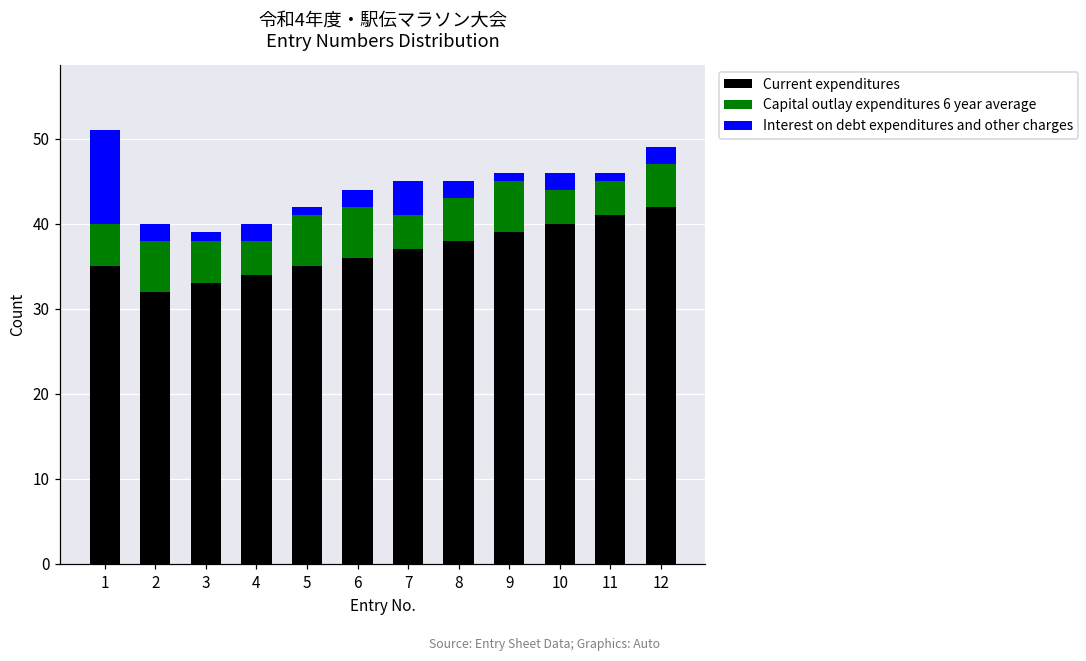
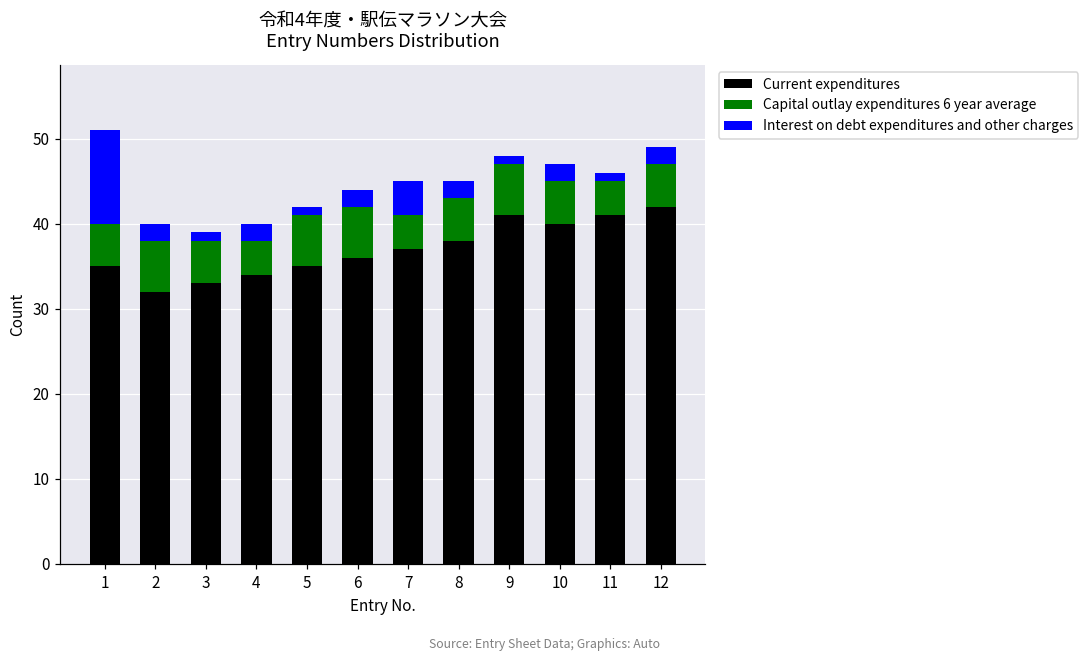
  {
    "Current expenditures": {
      "1": 35,
      "2": 32,
      "3": 33,
      "4": 34,
      "5": 35,
      "6": 36,
      "7": 37,
      "8": 38,
-     "9": 39,
+     "9": 41,
      "10": 40,
      "11": 41,
      "12": 42
    },
    "Capital outlay expenditures 6 year average": {
      "1": 5,
      "2": 6,
      "3": 5,
      "4": 4,
      "5": 6,
      "6": 6,
      "7": 4,
      "8": 5,
      "9": 6,
-     "10": 4,
+     "10": 5,
      "11": 4,
      "12": 5
    },
    "Interest on debt expenditures and other charges": {
      "1": 11,
      "2": 2,
      "3": 1,
      "4": 2,
      "5": 1,
      "6": 2,
      "7": 4,
      "8": 2,
      "9": 1,
      "10": 2,
      "11": 1,
      "12": 2
    }
  }
